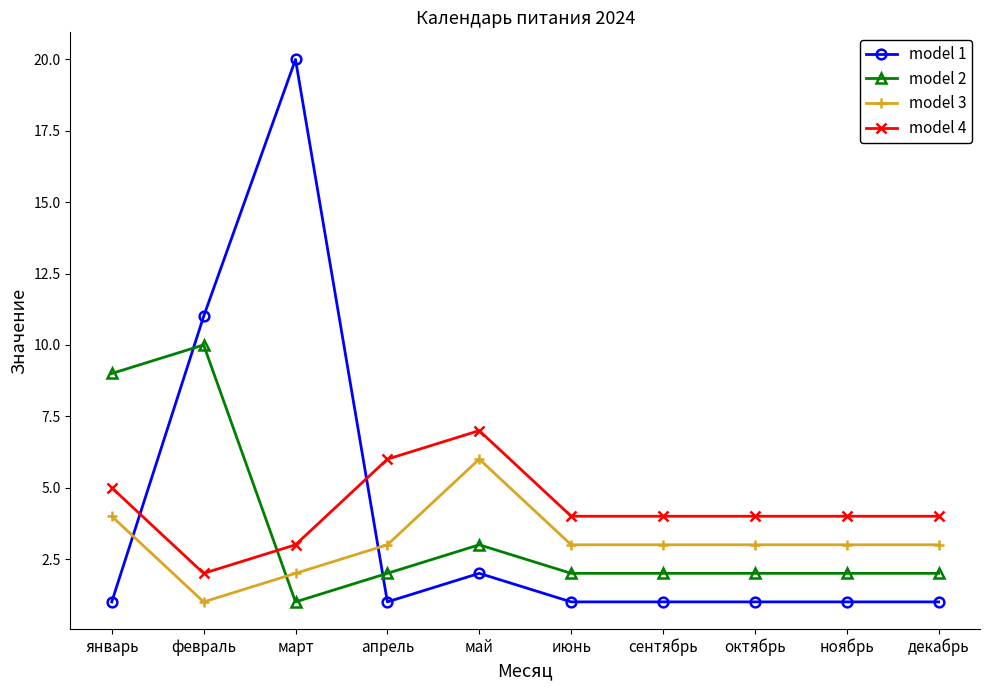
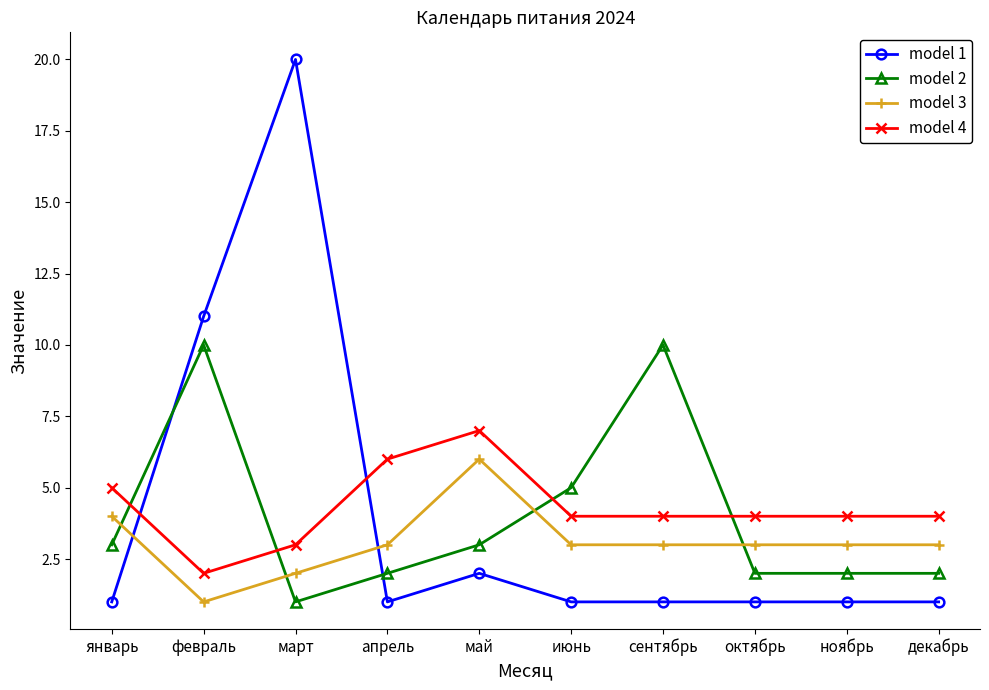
  {
    "model 1": {
      "январь": 1,
      "февраль": 11,
      "март": 20,
      "апрель": 1,
      "май": 2,
      "июнь": 1,
      "сентябрь": 1,
      "октябрь": 1,
      "ноябрь": 1,
      "декабрь": 1
    },
    "model 2": {
-     "январь": 9,
+     "январь": 3,
      "февраль": 10,
      "март": 1,
      "апрель": 2,
      "май": 3,
-     "июнь": 2,
-     "сентябрь": 2,
+     "июнь": 5,
+     "сентябрь": 10,
      "октябрь": 2,
      "ноябрь": 2,
      "декабрь": 2
    },
    "model 3": {
      "январь": 4,
      "февраль": 1,
      "март": 2,
      "апрель": 3,
      "май": 6,
      "июнь": 3,
      "сентябрь": 3,
      "октябрь": 3,
      "ноябрь": 3,
      "декабрь": 3
    },
    "model 4": {
      "январь": 5,
      "февраль": 2,
      "март": 3,
      "апрель": 6,
      "май": 7,
      "июнь": 4,
      "сентябрь": 4,
      "октябрь": 4,
      "ноябрь": 4,
      "декабрь": 4
    }
  }
